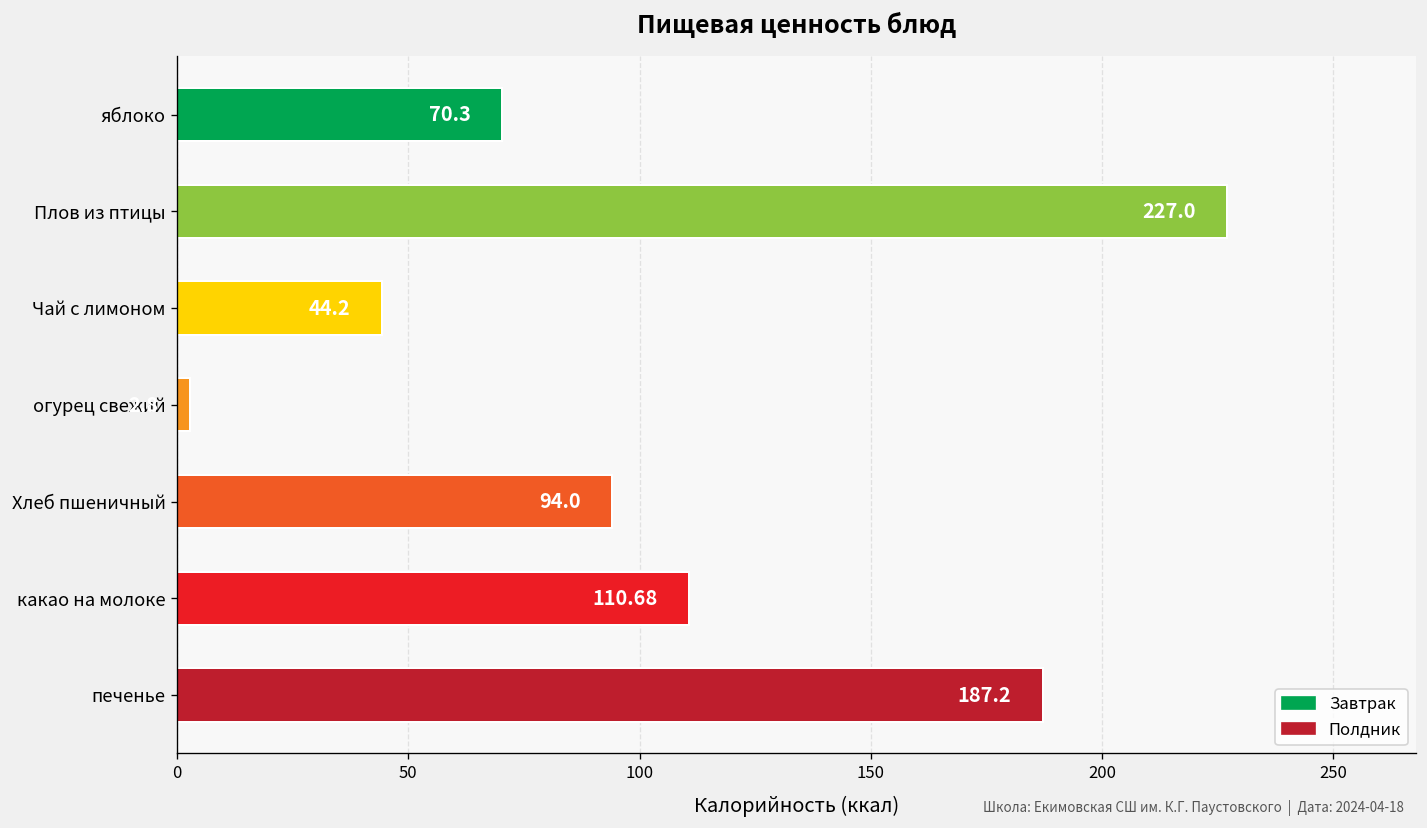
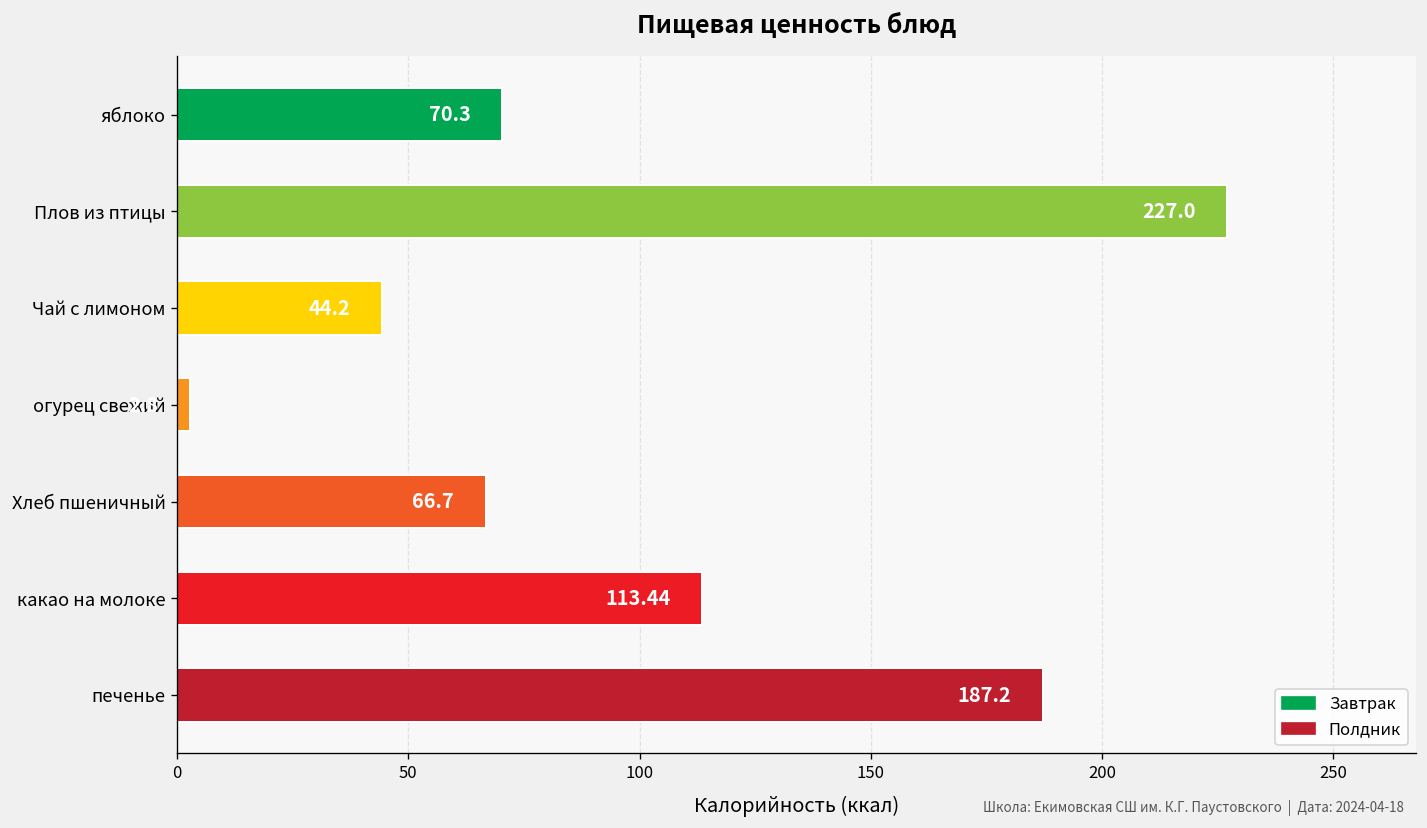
  {
    "яблоко": 70.3,
    "Плов из птицы": 227.0,
    "Чай с лимоном": 44.2,
-   "Хлеб пшеничный": 94.0,
-   "какао на молоке": 110.68,
+   "Хлеб пшеничный": 66.7,
+   "какао на молоке": 113.44,
    "печенье": 187.2
  }
